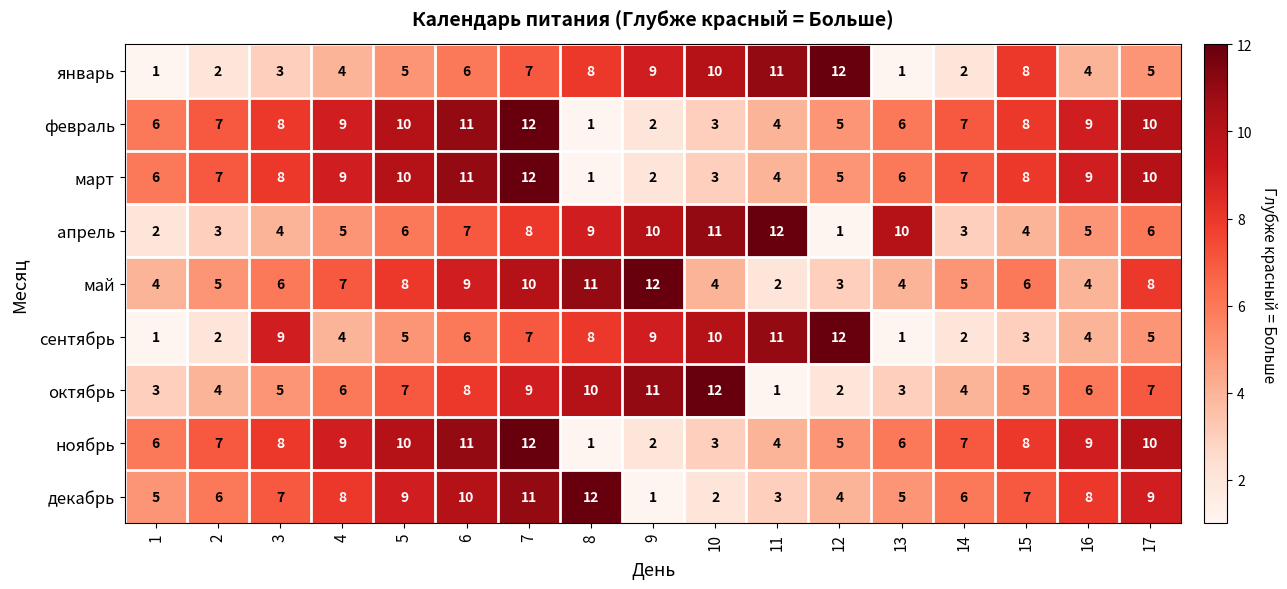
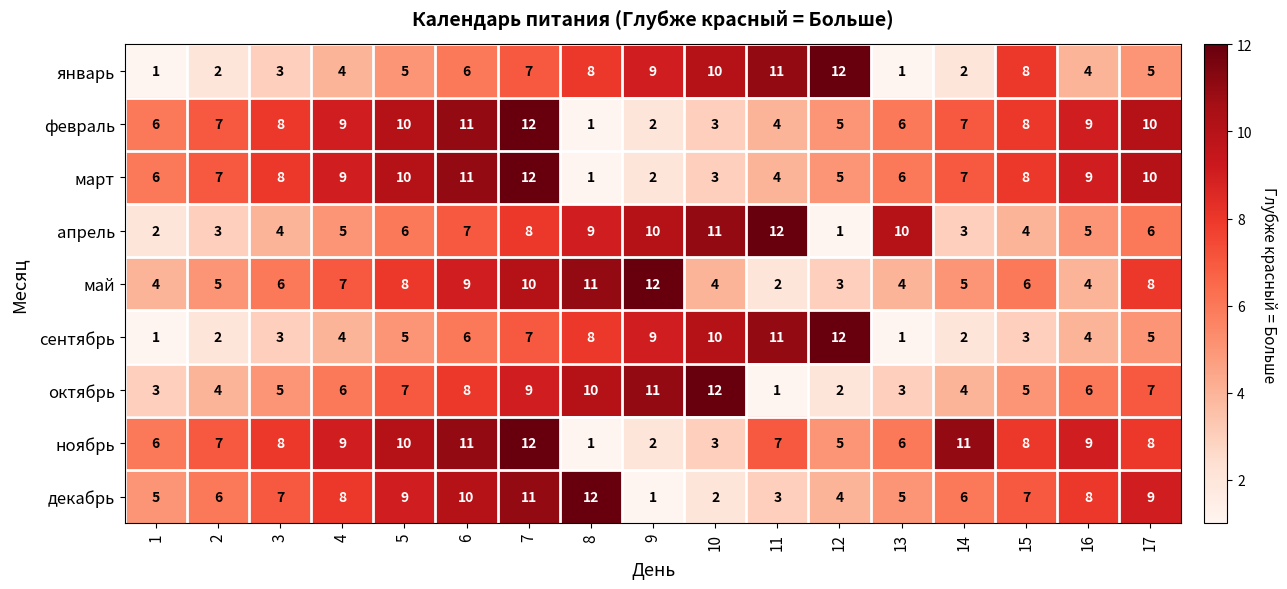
  {
    "январь": {
      "1": 1,
      "2": 2,
      "3": 3,
      "4": 4,
      "5": 5,
      "6": 6,
      "7": 7,
      "8": 8,
      "9": 9,
      "10": 10,
      "11": 11,
      "12": 12,
      "13": 1,
      "14": 2,
      "15": 8,
      "16": 4,
      "17": 5
    },
    "февраль": {
      "1": 6,
      "2": 7,
      "3": 8,
      "4": 9,
      "5": 10,
      "6": 11,
      "7": 12,
      "8": 1,
      "9": 2,
      "10": 3,
      "11": 4,
      "12": 5,
      "13": 6,
      "14": 7,
      "15": 8,
      "16": 9,
      "17": 10
    },
    "март": {
      "1": 6,
      "2": 7,
      "3": 8,
      "4": 9,
      "5": 10,
      "6": 11,
      "7": 12,
      "8": 1,
      "9": 2,
      "10": 3,
      "11": 4,
      "12": 5,
      "13": 6,
      "14": 7,
      "15": 8,
      "16": 9,
      "17": 10
    },
    "апрель": {
      "1": 2,
      "2": 3,
      "3": 4,
      "4": 5,
      "5": 6,
      "6": 7,
      "7": 8,
      "8": 9,
      "9": 10,
      "10": 11,
      "11": 12,
      "12": 1,
      "13": 10,
      "14": 3,
      "15": 4,
      "16": 5,
      "17": 6
    },
    "май": {
      "1": 4,
      "2": 5,
      "3": 6,
      "4": 7,
      "5": 8,
      "6": 9,
      "7": 10,
      "8": 11,
      "9": 12,
      "10": 4,
      "11": 2,
      "12": 3,
      "13": 4,
      "14": 5,
      "15": 6,
      "16": 4,
      "17": 8
    },
    "сентябрь": {
      "1": 1,
      "2": 2,
-     "3": 9,
+     "3": 3,
      "4": 4,
      "5": 5,
      "6": 6,
      "7": 7,
      "8": 8,
      "9": 9,
      "10": 10,
      "11": 11,
      "12": 12,
      "13": 1,
      "14": 2,
      "15": 3,
      "16": 4,
      "17": 5
    },
    "октябрь": {
      "1": 3,
      "2": 4,
      "3": 5,
      "4": 6,
      "5": 7,
      "6": 8,
      "7": 9,
      "8": 10,
      "9": 11,
      "10": 12,
      "11": 1,
      "12": 2,
      "13": 3,
      "14": 4,
      "15": 5,
      "16": 6,
      "17": 7
    },
    "ноябрь": {
      "1": 6,
      "2": 7,
      "3": 8,
      "4": 9,
      "5": 10,
      "6": 11,
      "7": 12,
      "8": 1,
      "9": 2,
      "10": 3,
-     "11": 4,
+     "11": 7,
      "12": 5,
      "13": 6,
-     "14": 7,
+     "14": 11,
      "15": 8,
      "16": 9,
-     "17": 10
+     "17": 8
    },
    "декабрь": {
      "1": 5,
      "2": 6,
      "3": 7,
      "4": 8,
      "5": 9,
      "6": 10,
      "7": 11,
      "8": 12,
      "9": 1,
      "10": 2,
      "11": 3,
      "12": 4,
      "13": 5,
      "14": 6,
      "15": 7,
      "16": 8,
      "17": 9
    }
  }
